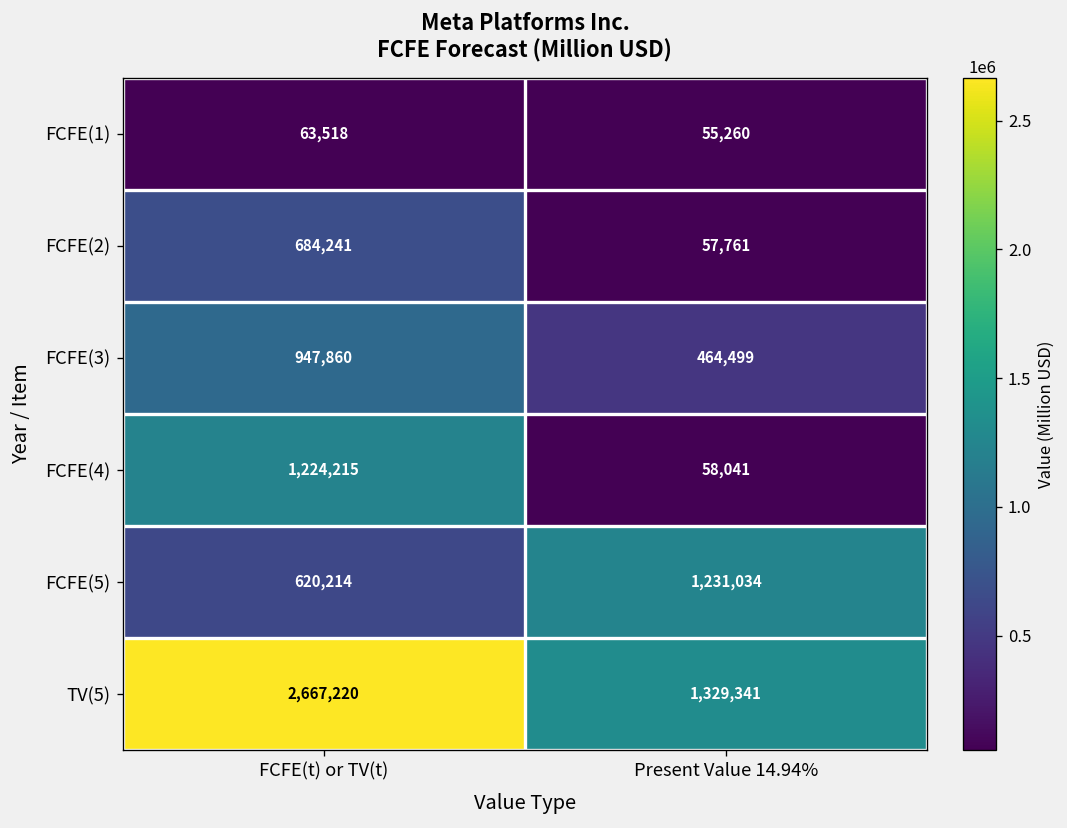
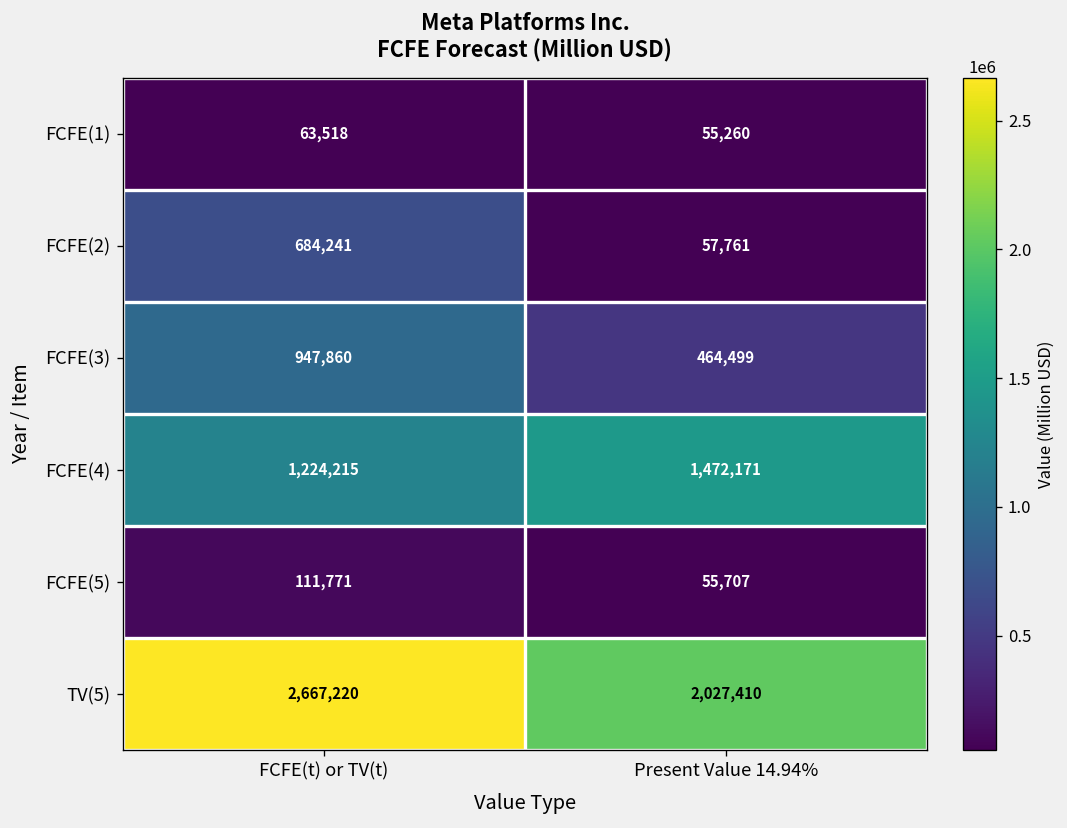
  {
    "FCFE(1)": {
      "FCFE(t) or TV(t)": "63,518",
      "Present Value 14.94%": "55,260"
    },
    "FCFE(2)": {
      "FCFE(t) or TV(t)": "684,241",
      "Present Value 14.94%": "57,761"
    },
    "FCFE(3)": {
      "FCFE(t) or TV(t)": "947,860",
      "Present Value 14.94%": "464,499"
    },
    "FCFE(4)": {
      "FCFE(t) or TV(t)": "1,224,215",
-     "Present Value 14.94%": "58,041"
+     "Present Value 14.94%": "1,472,171"
    },
    "FCFE(5)": {
-     "FCFE(t) or TV(t)": "620,214",
-     "Present Value 14.94%": "1,231,034"
+     "FCFE(t) or TV(t)": "111,771",
+     "Present Value 14.94%": "55,707"
    },
    "TV(5)": {
      "FCFE(t) or TV(t)": "2,667,220",
-     "Present Value 14.94%": "1,329,341"
+     "Present Value 14.94%": "2,027,410"
    }
  }
